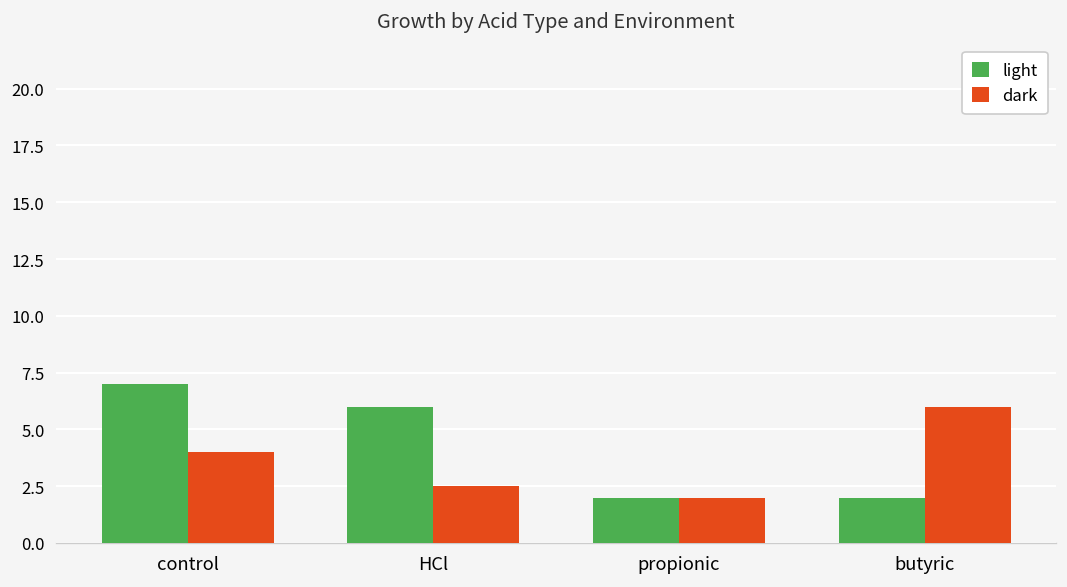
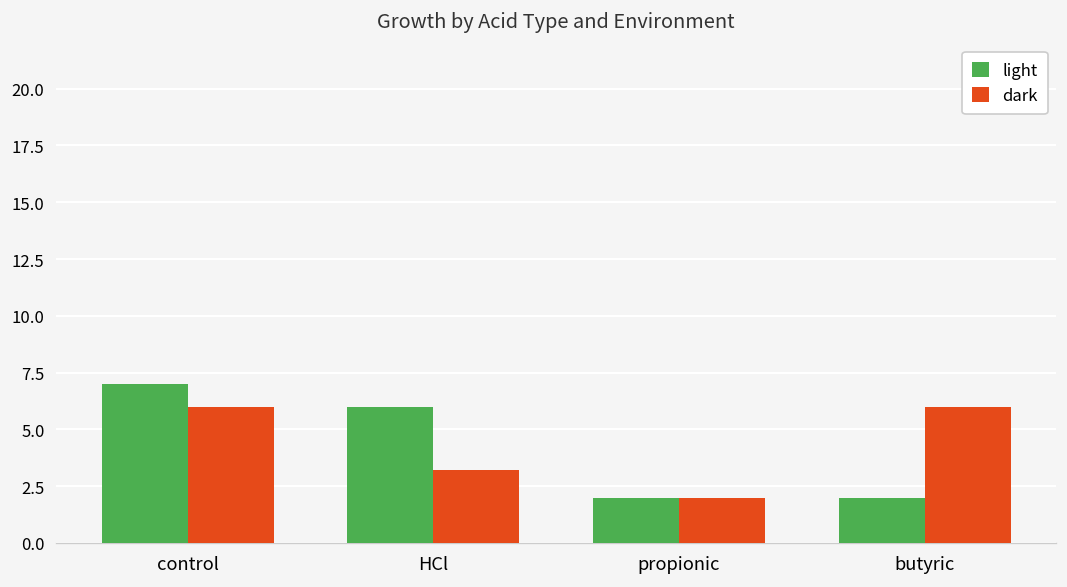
  {
    "light": {
      "control": 7.0,
      "HCl": 6.0,
      "propionic": 2.0,
      "butyric": 2.0
    },
    "dark": {
-     "control": 4,
-     "HCl": 2.5,
+     "control": 6,
+     "HCl": 3.2,
      "propionic": 2.0,
      "butyric": 6.0
    }
  }
